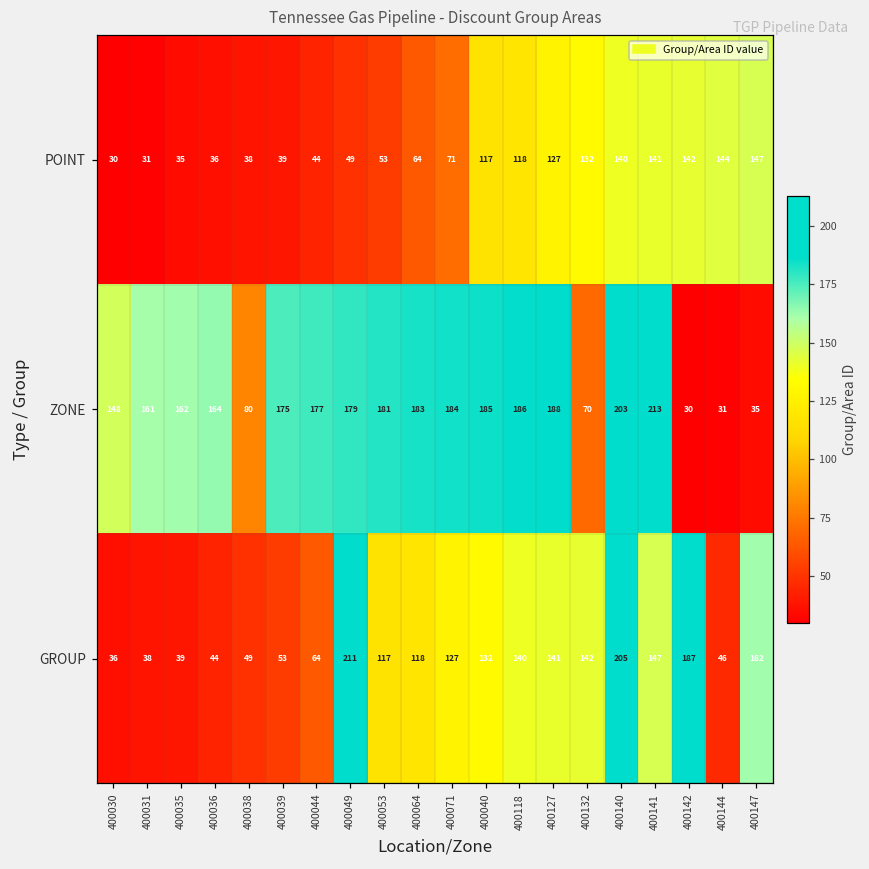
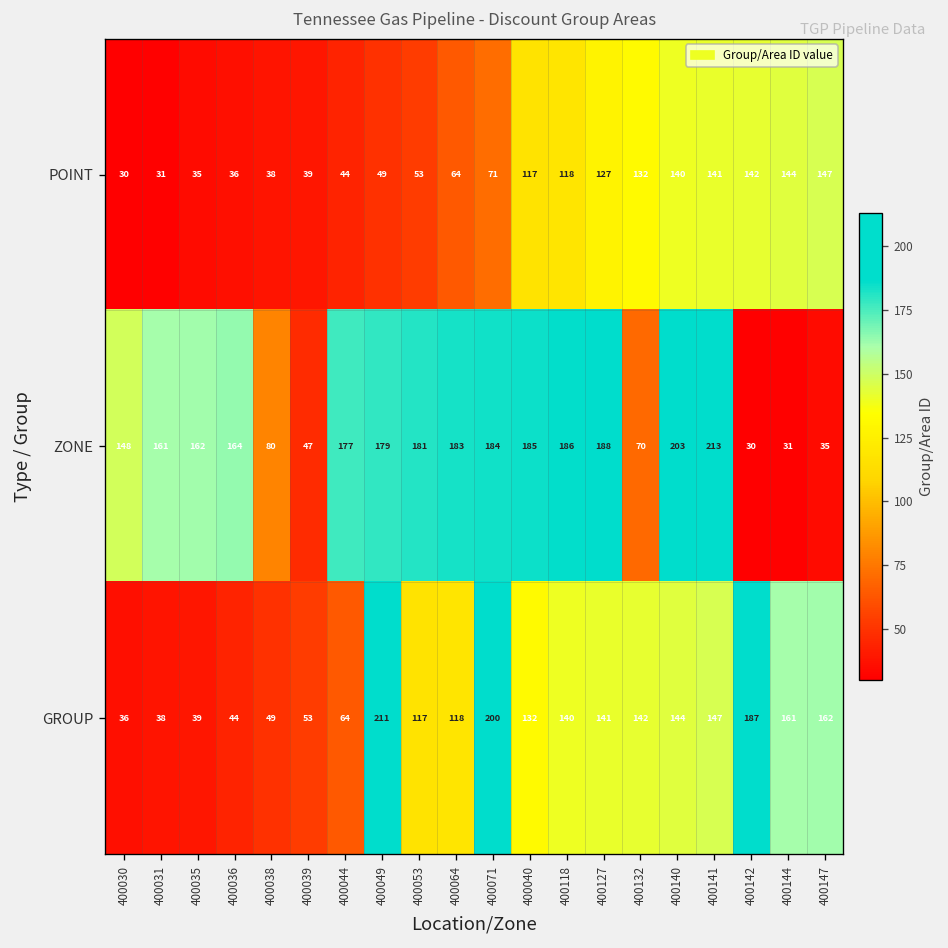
  {
    "POINT": {
      "400030": 30,
      "400031": 31,
      "400035": 35,
      "400036": 36,
      "400038": 38,
      "400039": 39,
      "400044": 44,
      "400049": 49,
      "400053": 53,
      "400064": 64,
      "400071": 71,
      "400040": 117,
      "400118": 118,
      "400127": 127,
      "400132": 132,
      "400140": 140,
      "400141": 141,
      "400142": 142,
      "400144": 144,
      "400147": 147
    },
    "ZONE": {
      "400030": 148,
      "400031": 161,
      "400035": 162,
      "400036": 164,
      "400038": 80,
-     "400039": 175,
+     "400039": 47,
      "400044": 177,
      "400049": 179,
      "400053": 181,
      "400064": 183,
      "400071": 184,
      "400040": 185,
      "400118": 186,
      "400127": 188,
      "400132": 70,
      "400140": 203,
      "400141": 213,
      "400142": 30,
      "400144": 31,
      "400147": 35
    },
    "GROUP": {
      "400030": 36,
      "400031": 38,
      "400035": 39,
      "400036": 44,
      "400038": 49,
      "400039": 53,
      "400044": 64,
      "400049": 211,
      "400053": 117,
      "400064": 118,
-     "400071": 127,
+     "400071": 200,
      "400040": 132,
      "400118": 140,
      "400127": 141,
      "400132": 142,
-     "400140": 205,
+     "400140": 144,
      "400141": 147,
      "400142": 187,
-     "400144": 46,
+     "400144": 161,
      "400147": 162
    }
  }
